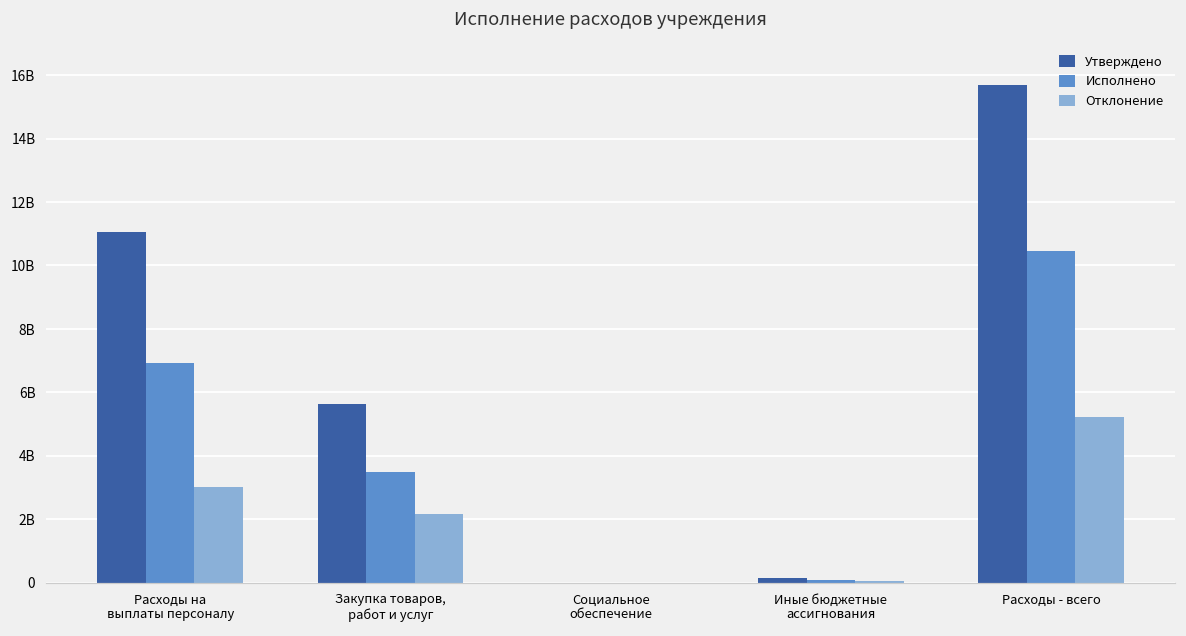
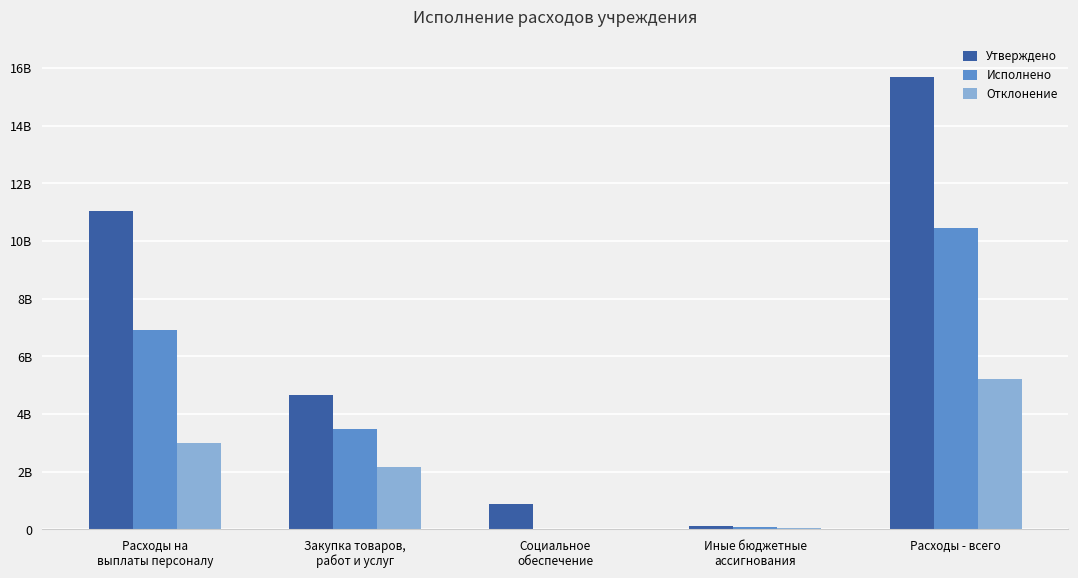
  {
    "Утверждено": {
      "Расходы на выплаты персоналу": 11000000000,
-     "Закупка товаров, работ и услуг": 5600000000,
-     "Социальное обеспечение": 0,
+     "Закупка товаров, работ и услуг": 4700000000,
+     "Социальное обеспечение": 900000000,
      "Иные бюджетные ассигнования": 100000000,
      "Расходы - всего": 15700000000
    }
  }
